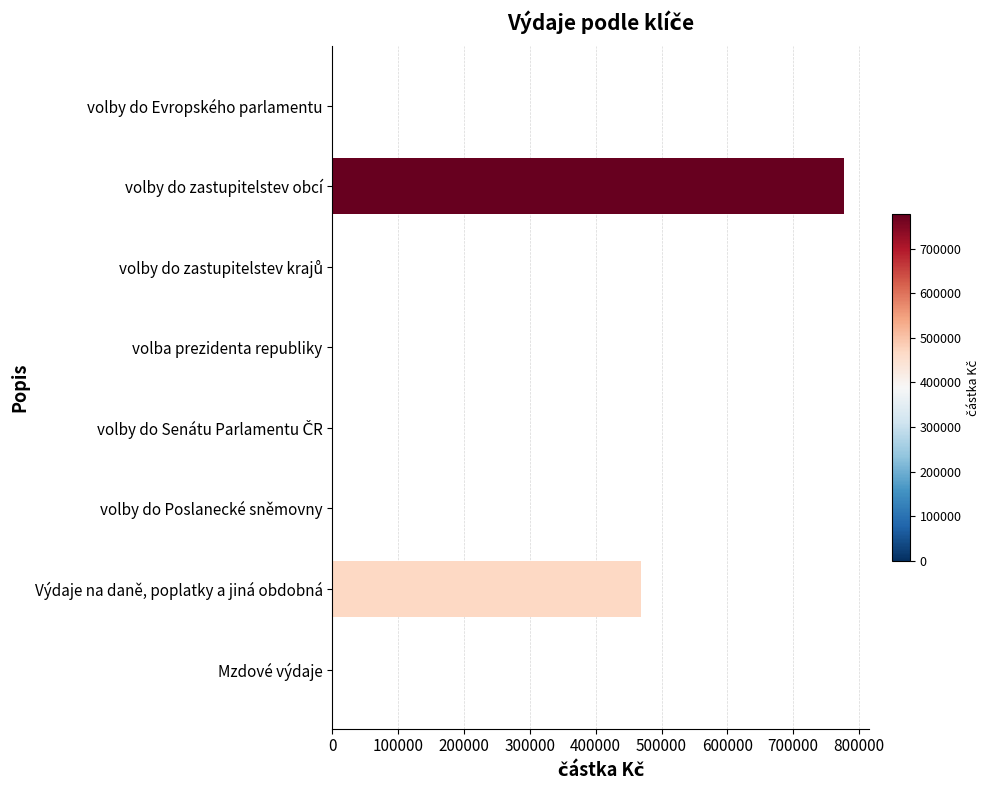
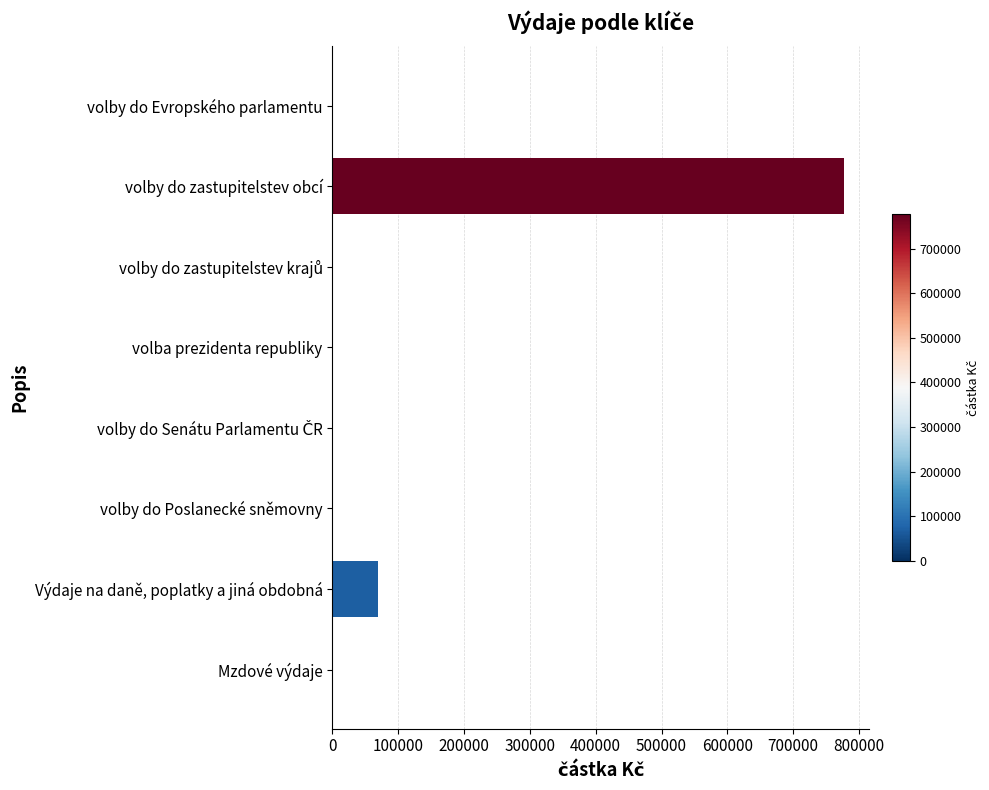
  {
    "volby do Evropského parlamentu": 0,
    "volby do zastupitelstev obcí": 780000,
    "volby do zastupitelstev krajů": 0,
    "volba prezidenta republiky": 0,
    "volby do Senátu Parlamentu ČR": 0,
    "volby do Poslanecké sněmovny": 0,
-   "Výdaje na daně, poplatky a jiná obdobná": 470000,
+   "Výdaje na daně, poplatky a jiná obdobná": 70000,
    "Mzdové výdaje": 0
  }
